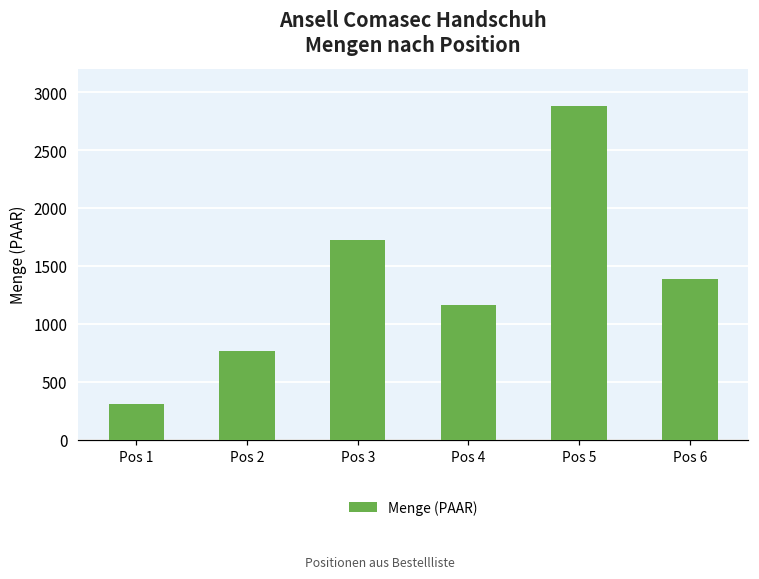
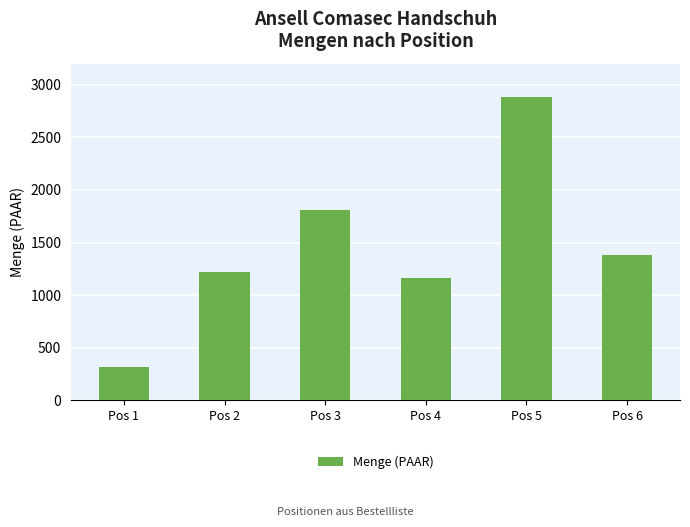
  {
    "Pos 1": 310,
-   "Pos 2": 770,
-   "Pos 3": 1730,
+   "Pos 2": 1220,
+   "Pos 3": 1810,
    "Pos 4": 1160,
    "Pos 5": 2880,
    "Pos 6": 1390
  }
